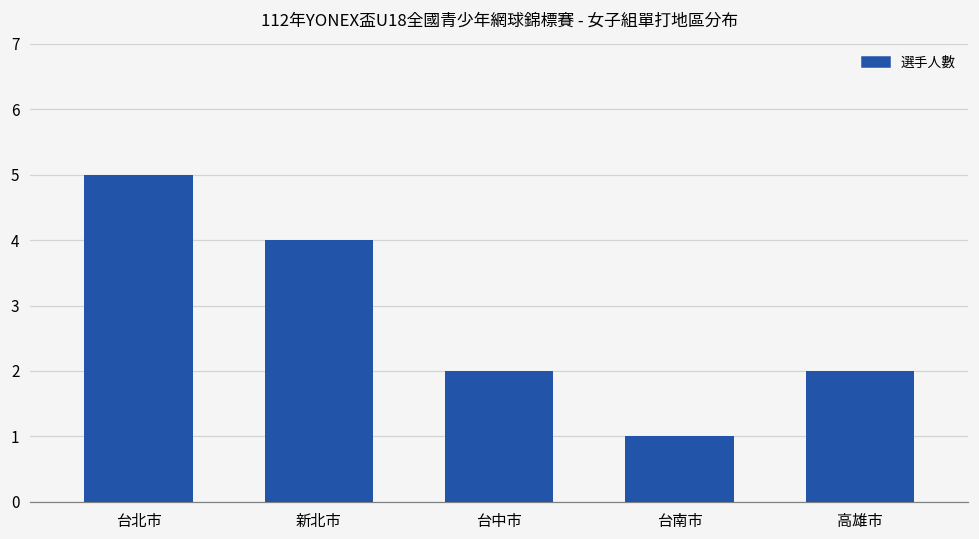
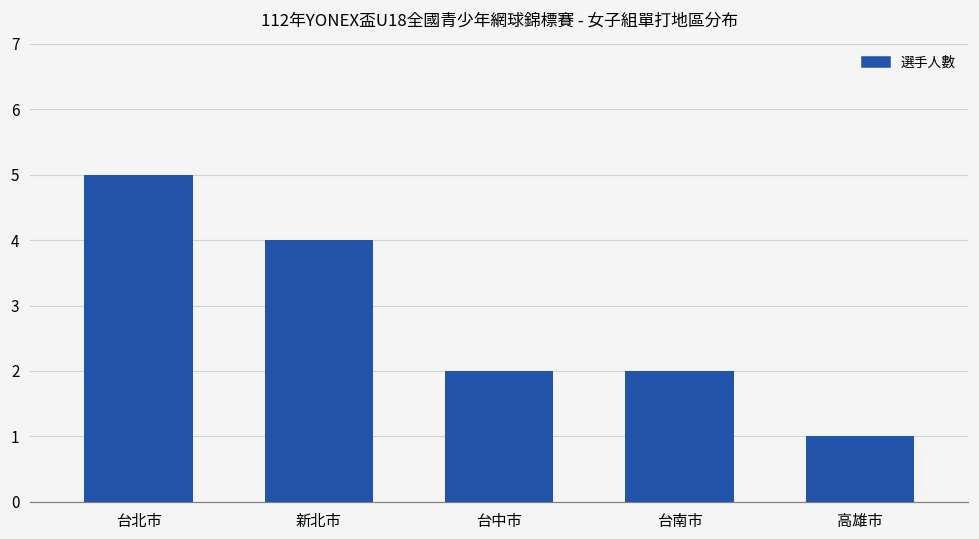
  {
    "台北市": 5,
    "新北市": 4,
    "台中市": 2,
-   "台南市": 1,
-   "高雄市": 2
+   "台南市": 2,
+   "高雄市": 1
  }
